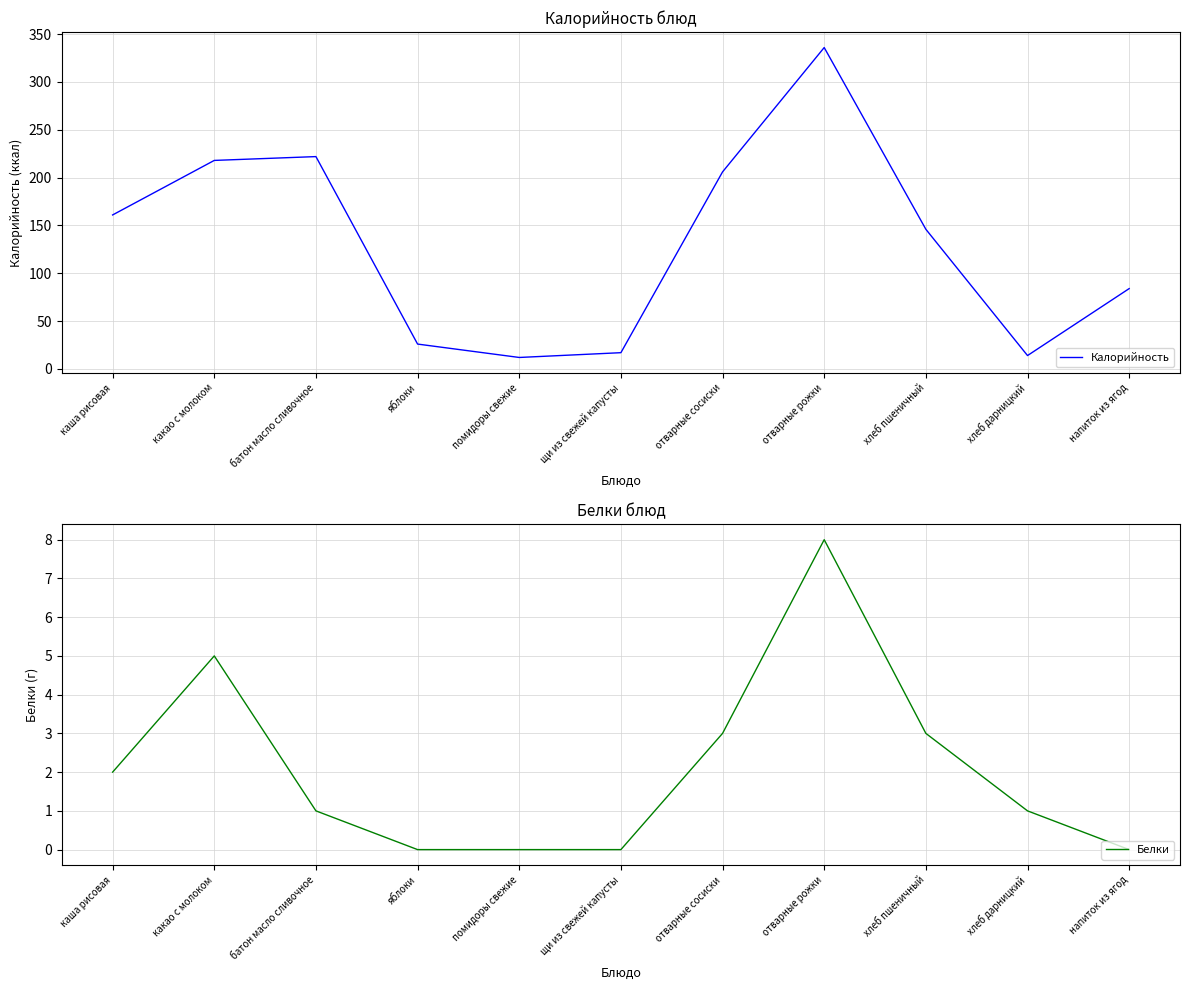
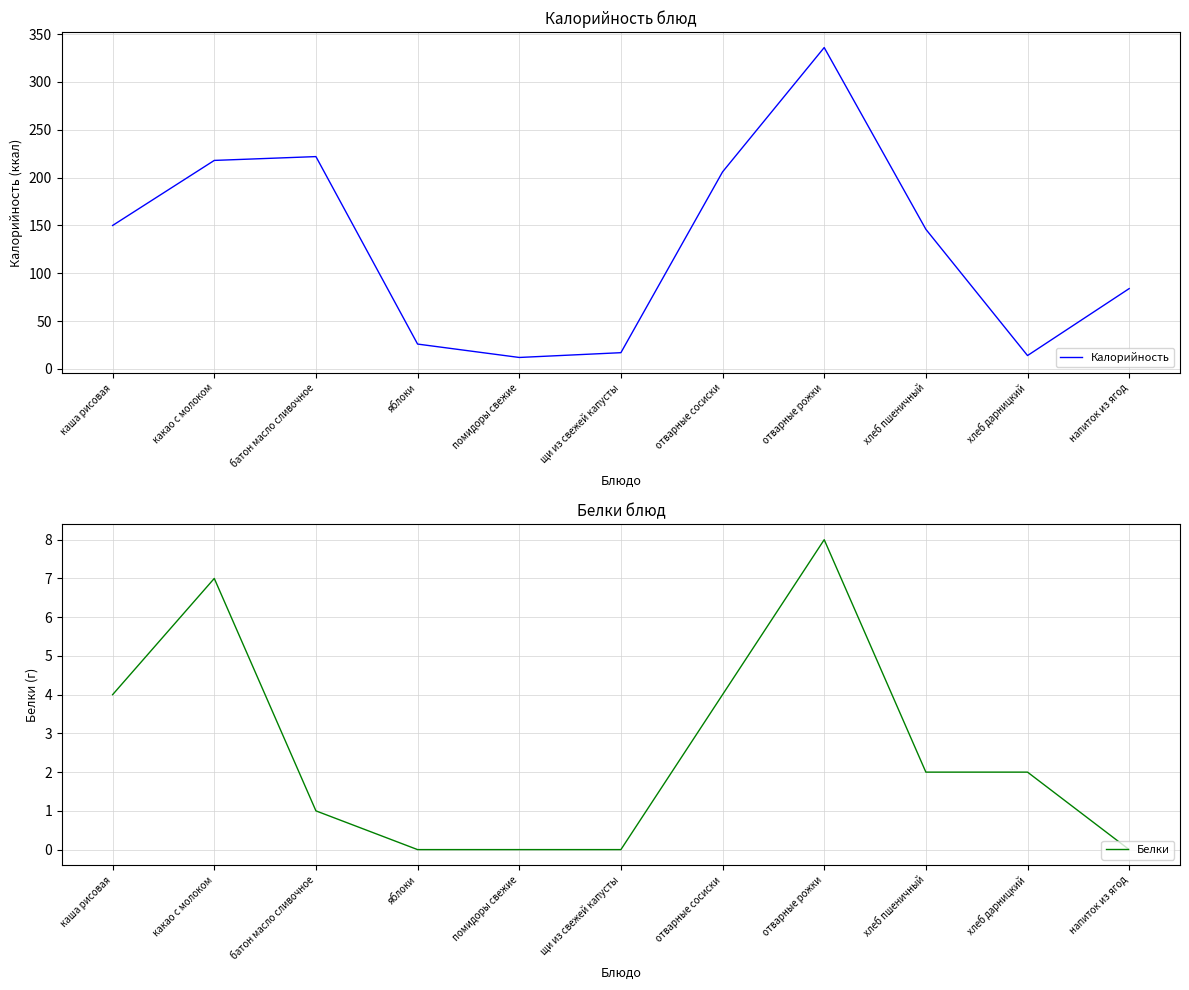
  {
    "Калорийность блюд": {
-     "каша рисовая": 160,
+     "каша рисовая": 150,
      "какао с молоком": 220,
      "батон масло сливочное": 220,
      "яблоки": 30,
      "помидоры свежие": 10,
      "щи из свежей капусты": 20,
      "отварные сосиски": 210,
      "отварные рожки": 340,
      "хлеб пшеничный": 150,
      "хлеб дарницкий": 10,
      "напиток из ягод": 80
    },
    "Белки блюд": {
-     "каша рисовая": 2,
-     "какао с молоком": 5,
+     "каша рисовая": 4,
+     "какао с молоком": 7,
      "батон масло сливочное": 1,
      "яблоки": 0,
      "помидоры свежие": 0,
      "щи из свежей капусты": 0,
-     "отварные сосиски": 3,
+     "отварные сосиски": 4,
      "отварные рожки": 8,
-     "хлеб пшеничный": 3,
-     "хлеб дарницкий": 1
+     "хлеб пшеничный": 2,
+     "хлеб дарницкий": 2
    }
  }
